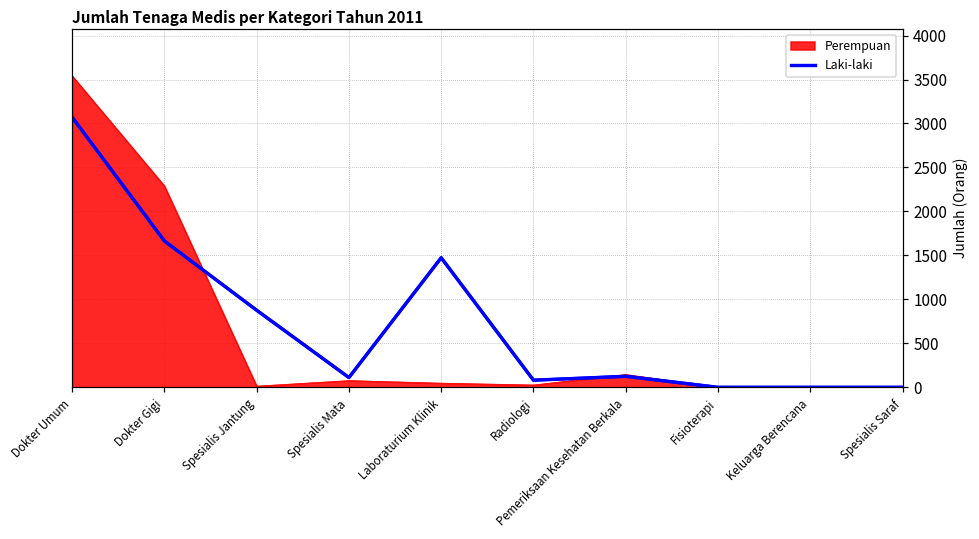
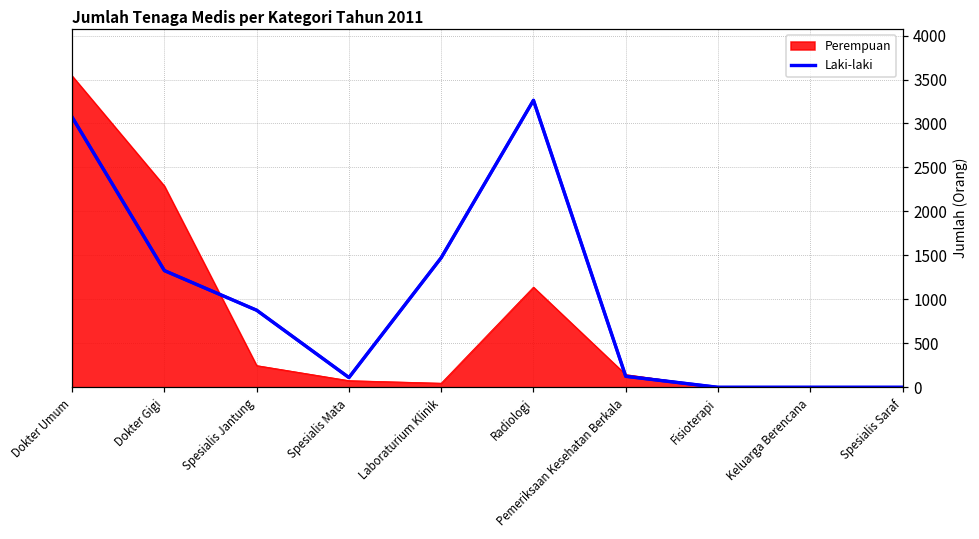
  {
    "Perempuan": {
      "Dokter Umum": 3500,
      "Dokter Gigi": 2300,
-     "Spesialis Jantung": 0,
+     "Spesialis Jantung": 200,
      "Spesialis Mata": 100,
      "Laboraturium Klinik": 0,
-     "Radiologi": 0
+     "Radiologi": 1100
    },
    "Laki-laki": {
      "Dokter Umum": 3100,
-     "Dokter Gigi": 1700,
+     "Dokter Gigi": 1300,
      "Spesialis Jantung": 900,
      "Spesialis Mata": 100,
      "Laboraturium Klinik": 1500,
-     "Radiologi": 100
+     "Radiologi": 3300
    }
  }
